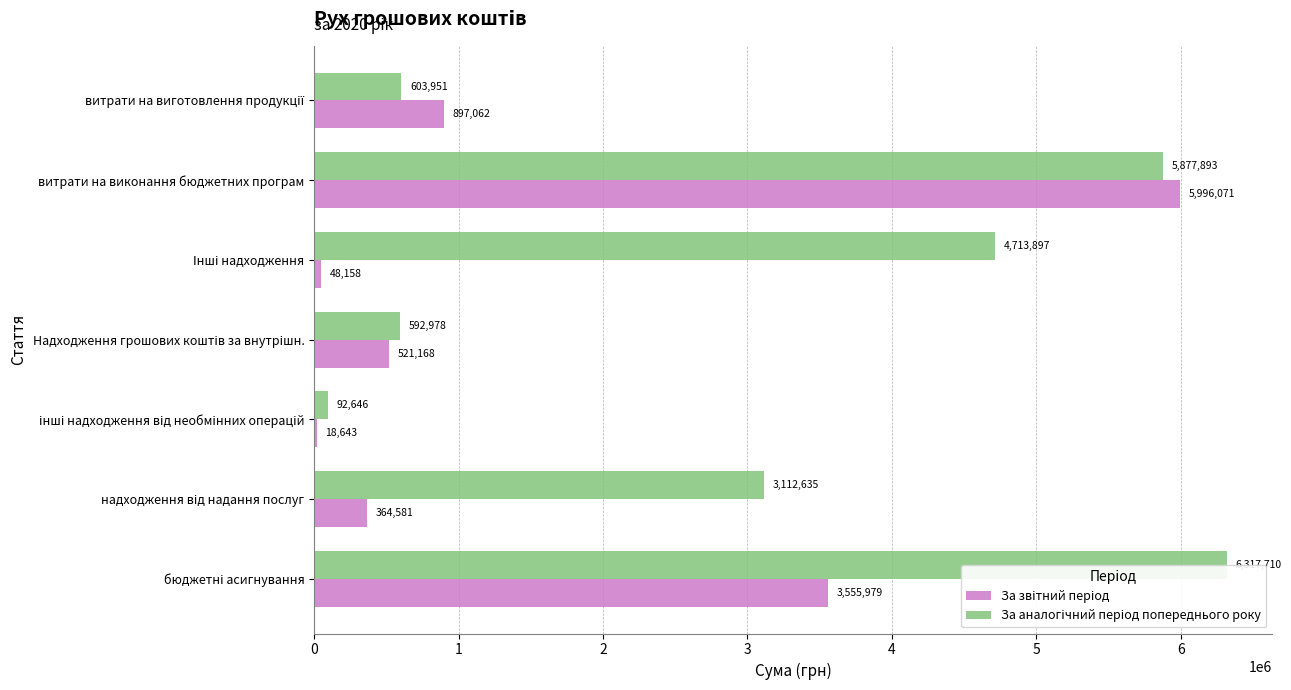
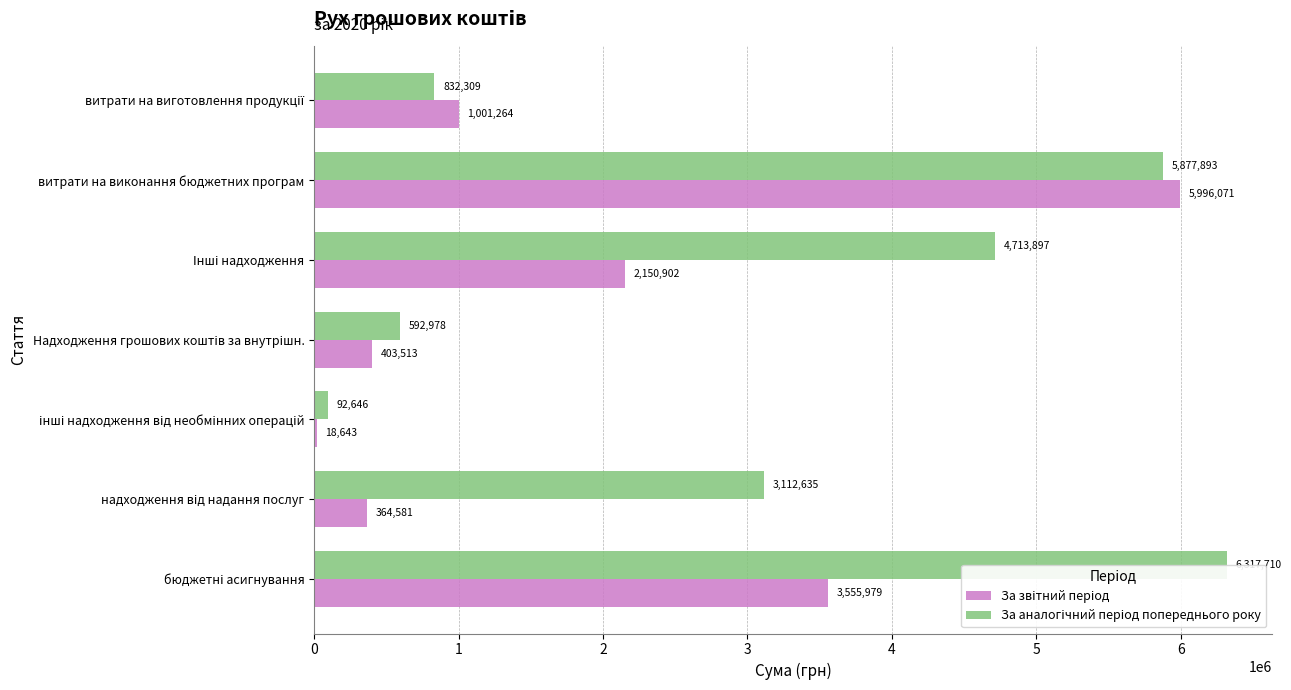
  {
    "За звітний період": {
-     "витрати на виготовлення продукції": "897,062",
+     "витрати на виготовлення продукції": "1,001,264",
      "витрати на виконання бюджетних програм": "5,996,071",
-     "Інші надходження": "48,158",
-     "Надходження грошових коштів за внутрішн.": "521,168",
+     "Інші надходження": "2,150,902",
+     "Надходження грошових коштів за внутрішн.": "403,513",
      "інші надходження від необмінних операцій": "18,643",
      "надходження від надання послуг": "364,581",
      "бюджетні асигнування": "3,555,979"
    },
    "За аналогічний період попереднього року": {
-     "витрати на виготовлення продукції": "603,951",
+     "витрати на виготовлення продукції": "832,309",
      "витрати на виконання бюджетних програм": "5,877,893",
      "Інші надходження": "4,713,897",
      "Надходження грошових коштів за внутрішн.": "592,978",
      "інші надходження від необмінних операцій": "92,646",
      "надходження від надання послуг": "3,112,635"
    }
  }
